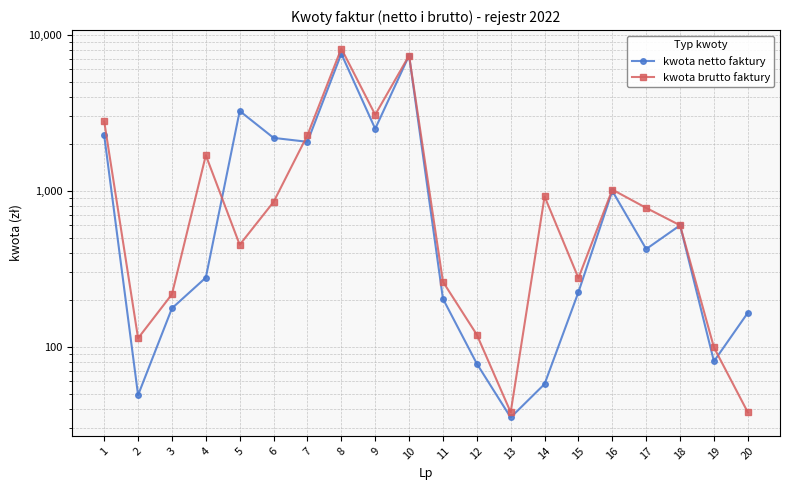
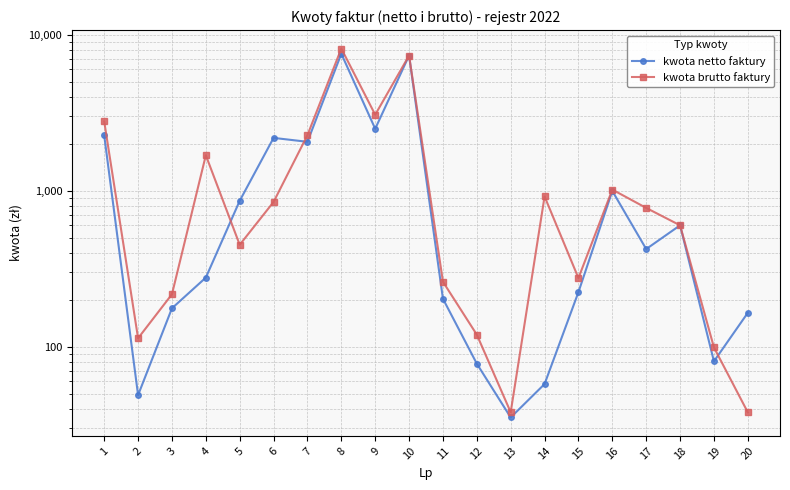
  {
    "kwota netto faktury": {
      "1": "2,300",
      "2": "49",
      "3": "180",
      "4": "280",
-     "5": "3,200",
+     "5": "900",
      "6": "2,200",
      "7": "2,100",
      "8": "8,000",
      "9": "2,500",
      "11": "200",
      "12": "80",
      "13": "35",
      "14": "58",
      "15": "220",
      "17": "420",
      "19": "80",
      "20": "170"
    },
    "kwota brutto faktury": {
      "1": "2,800",
      "2": "110",
      "3": "220",
      "4": "1,700",
      "5": "450",
      "6": "800",
      "7": "2,300",
      "8": "8,000",
      "9": "3,100",
      "11": "260",
      "12": "120",
      "13": "38",
      "14": "900",
      "15": "280",
      "17": "800",
      "19": "100",
      "20": "38"
    }
  }
